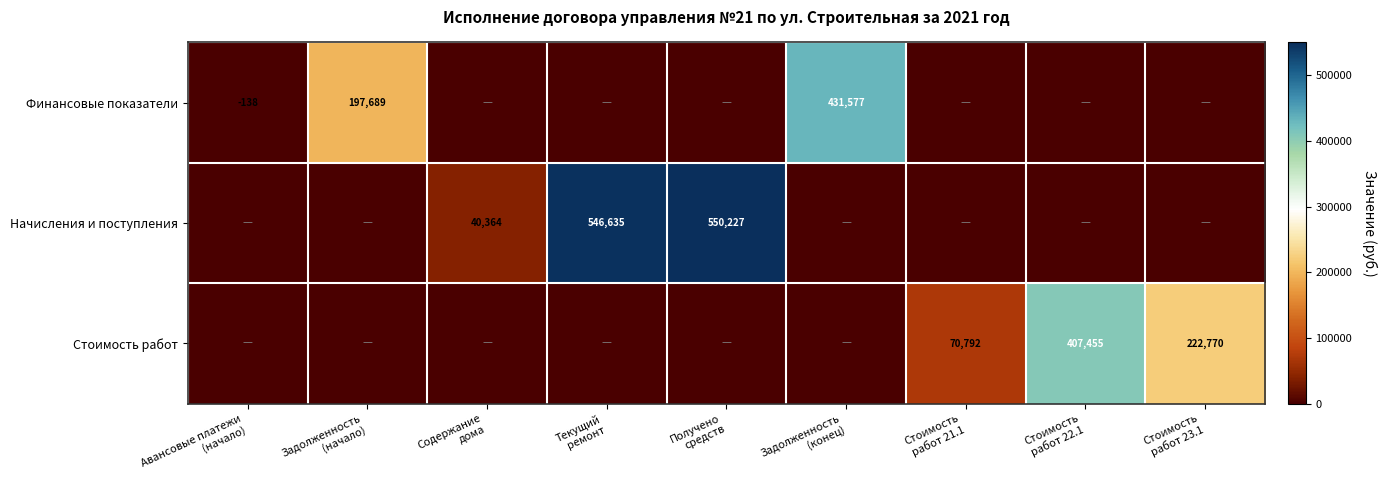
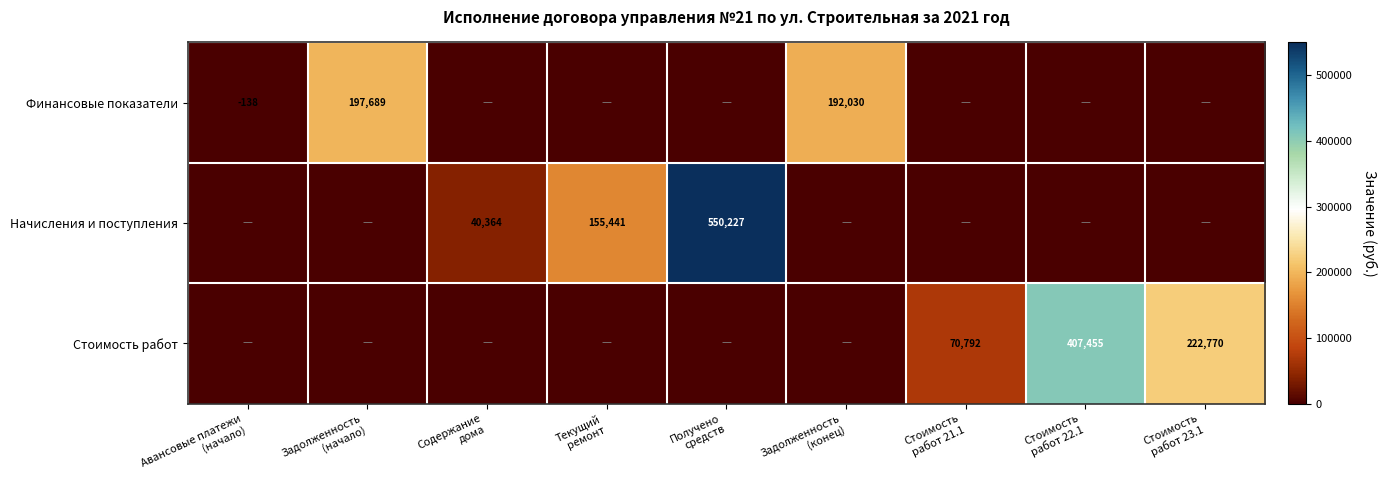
  {
    "Финансовые показатели": {
      "Авансовые платежи (начало)": "-138",
      "Задолженность (начало)": "197,689",
-     "Задолженность (конец)": "431,577"
+     "Задолженность (конец)": "192,030"
    },
    "Начисления и поступления": {
      "Содержание дома": "40,364",
-     "Текущий ремонт": "546,635",
+     "Текущий ремонт": "155,441",
      "Получено средств": "550,227"
    },
    "Стоимость работ": {
      "Стоимость работ 21.1": "70,792",
      "Стоимость работ 22.1": "407,455",
      "Стоимость работ 23.1": "222,770"
    }
  }
